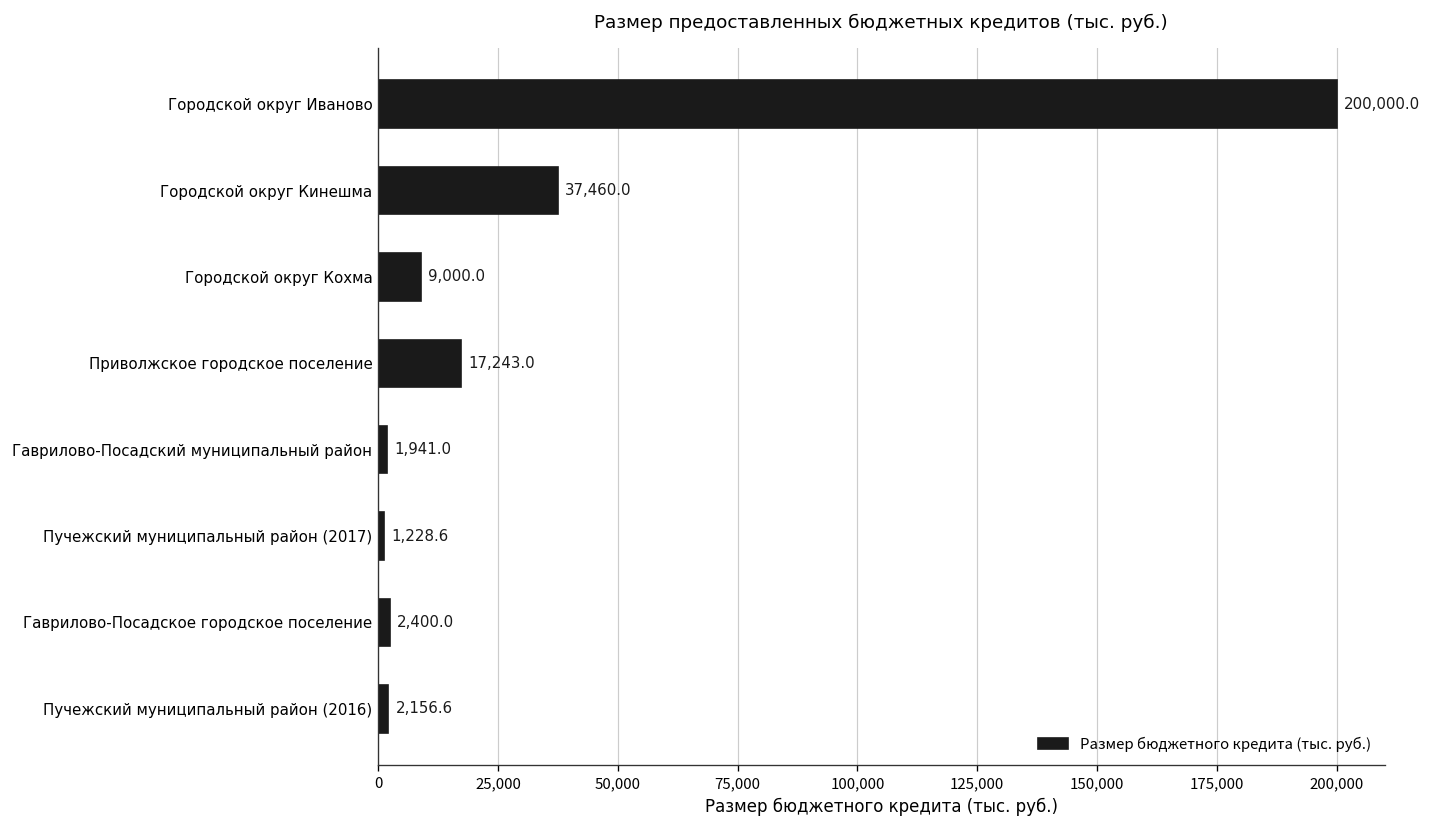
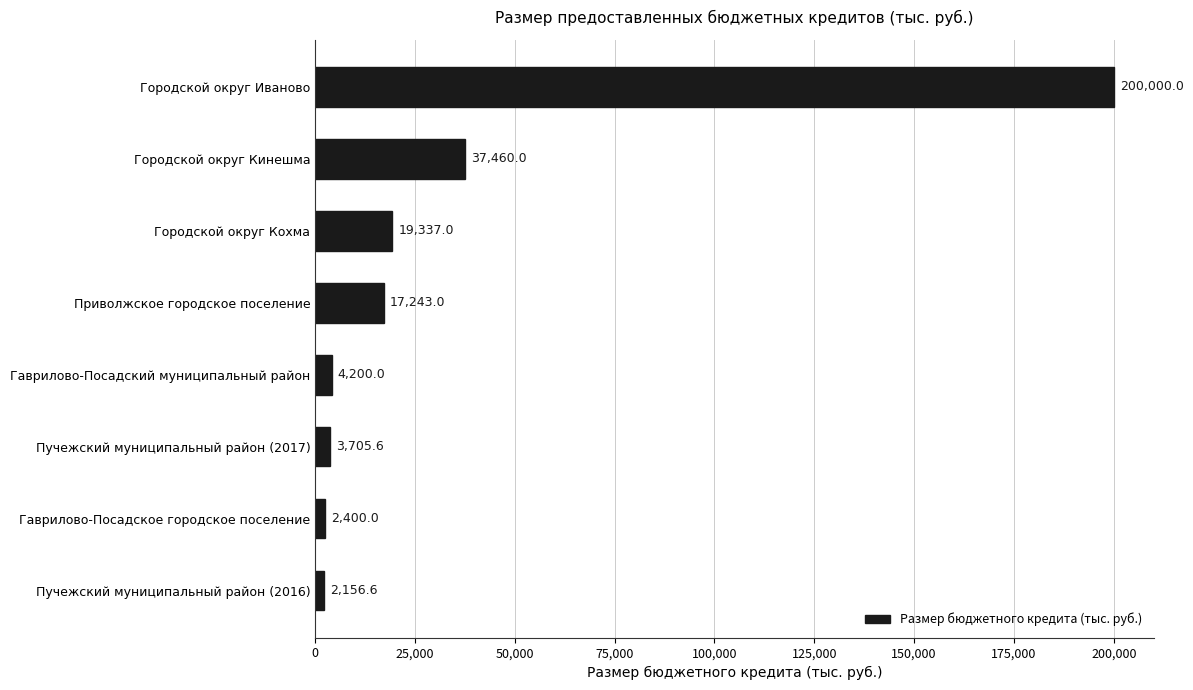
  {
    "Городской округ Иваново": "200,000.0",
    "Городской округ Кинешма": "37,460.0",
-   "Городской округ Кохма": "9,000.0",
+   "Городской округ Кохма": "19,337.0",
    "Приволжское городское поселение": "17,243.0",
-   "Гаврилово-Посадский муниципальный район": "1,941.0",
-   "Пучежский муниципальный район (2017)": "1,228.6",
+   "Гаврилово-Посадский муниципальный район": "4,200.0",
+   "Пучежский муниципальный район (2017)": "3,705.6",
    "Гаврилово-Посадское городское поселение": "2,400.0",
    "Пучежский муниципальный район (2016)": "2,156.6"
  }
